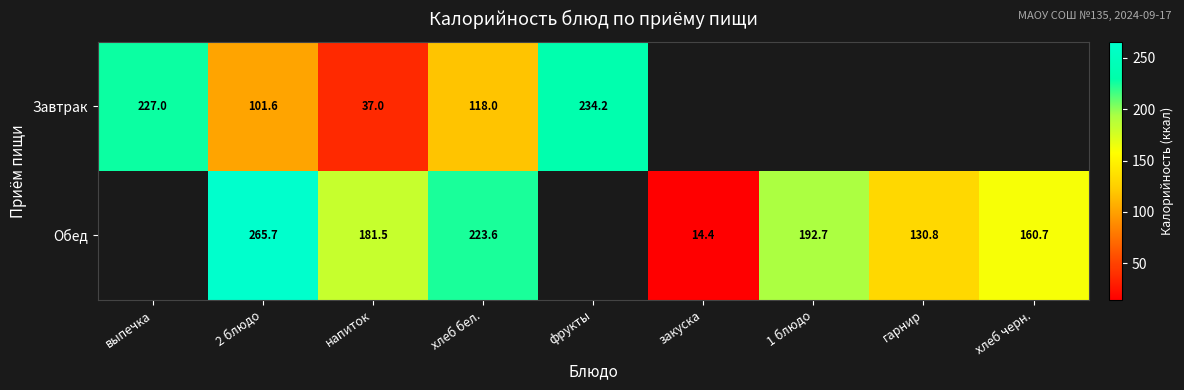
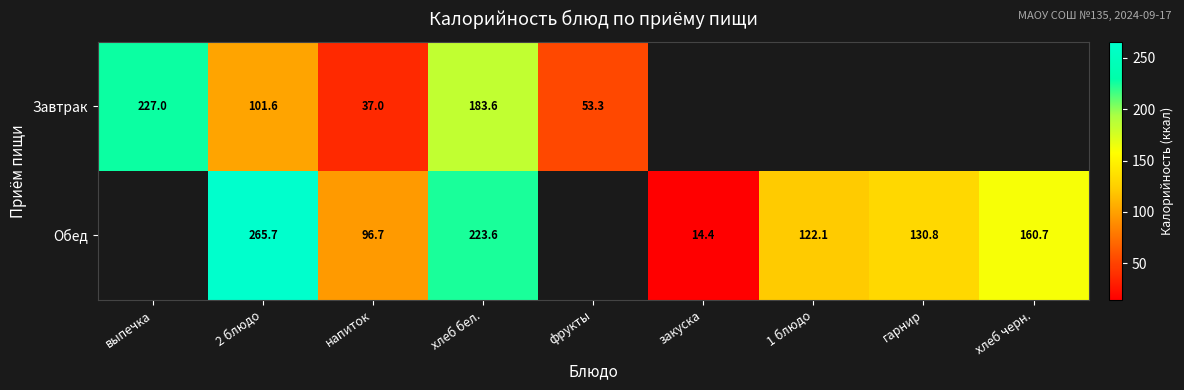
  {
    "Завтрак": {
      "выпечка": 227.0,
      "2 блюдо": 101.6,
      "напиток": 37.0,
-     "хлеб бел.": 118.0,
-     "фрукты": 234.2
+     "хлеб бел.": 183.6,
+     "фрукты": 53.3
    },
    "Обед": {
      "2 блюдо": 265.7,
-     "напиток": 181.5,
+     "напиток": 96.7,
      "хлеб бел.": 223.6,
      "закуска": 14.4,
-     "1 блюдо": 192.7,
+     "1 блюдо": 122.1,
      "гарнир": 130.8,
      "хлеб черн.": 160.7
    }
  }
